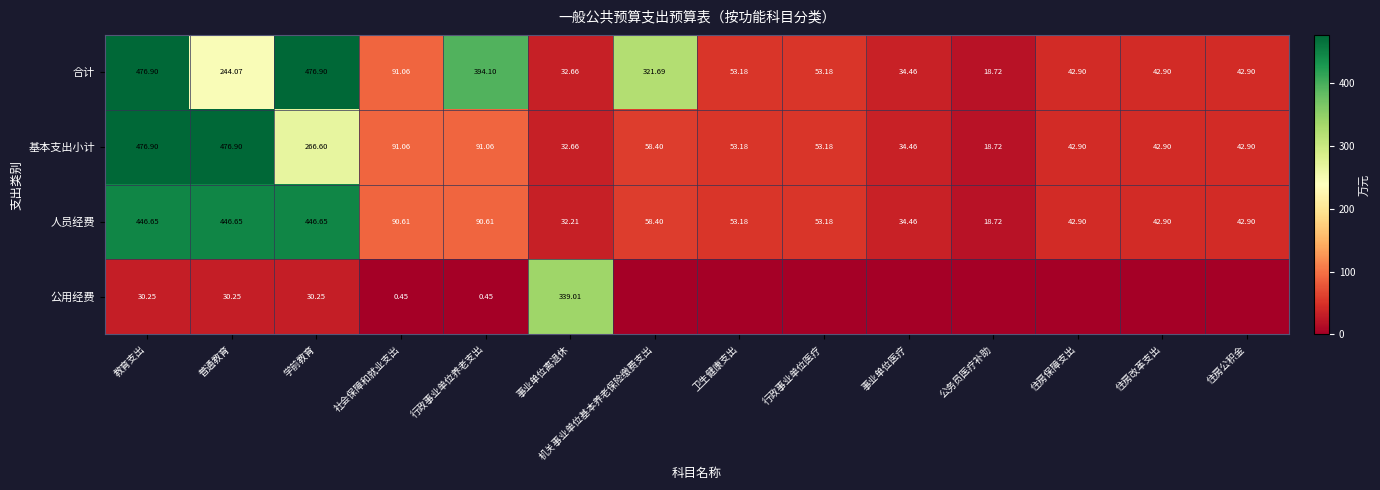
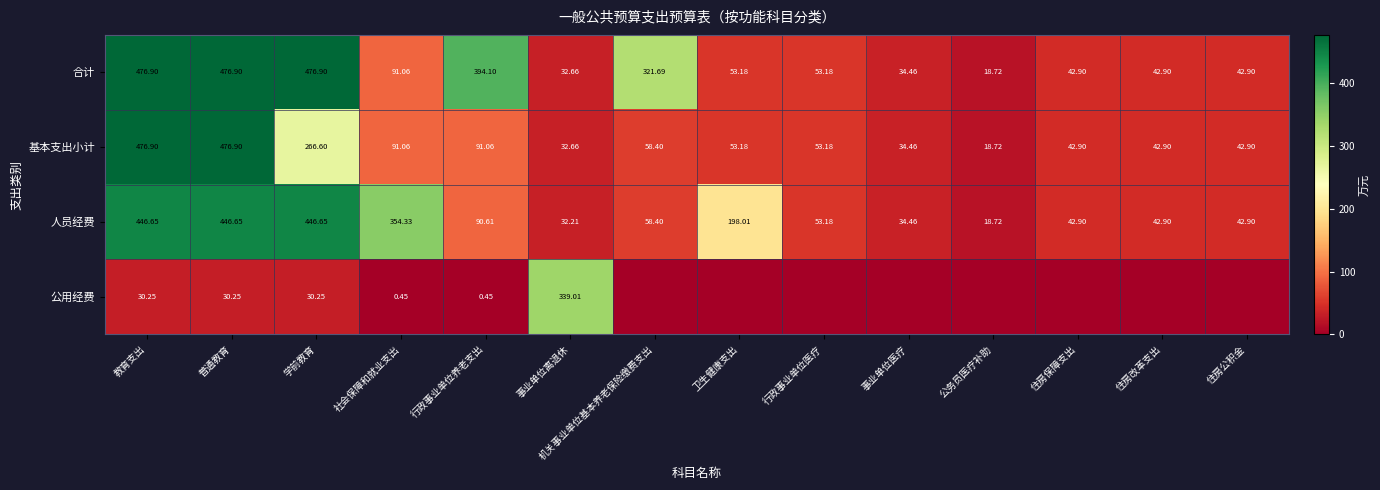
  {
    "合计": {
      "教育支出": 476.90,
-     "普通教育": 244.07,
+     "普通教育": 476.90,
      "学前教育": 476.90,
      "社会保障和就业支出": 91.06,
      "行政事业单位养老支出": 394.10,
      "事业单位离退休": 32.66,
      "机关事业单位基本养老保险缴费支出": 321.69,
      "卫生健康支出": 53.18,
      "行政事业单位医疗": 53.18,
      "事业单位医疗": 34.46,
      "公务员医疗补助": 18.72,
      "住房保障支出": 42.90,
      "住房改革支出": 42.90,
      "住房公积金": 42.90
    },
    "基本支出小计": {
      "教育支出": 476.90,
      "普通教育": 476.90,
      "学前教育": 266.60,
      "社会保障和就业支出": 91.06,
      "行政事业单位养老支出": 91.06,
      "事业单位离退休": 32.66,
      "机关事业单位基本养老保险缴费支出": 58.40,
      "卫生健康支出": 53.18,
      "行政事业单位医疗": 53.18,
      "事业单位医疗": 34.46,
      "公务员医疗补助": 18.72,
      "住房保障支出": 42.90,
      "住房改革支出": 42.90,
      "住房公积金": 42.90
    },
    "人员经费": {
      "教育支出": 446.65,
      "普通教育": 446.65,
      "学前教育": 446.65,
-     "社会保障和就业支出": 90.61,
+     "社会保障和就业支出": 354.33,
      "行政事业单位养老支出": 90.61,
      "事业单位离退休": 32.21,
      "机关事业单位基本养老保险缴费支出": 58.40,
-     "卫生健康支出": 53.18,
+     "卫生健康支出": 198.01,
      "行政事业单位医疗": 53.18,
      "事业单位医疗": 34.46,
      "公务员医疗补助": 18.72,
      "住房保障支出": 42.90,
      "住房改革支出": 42.90,
      "住房公积金": 42.90
    },
    "公用经费": {
      "教育支出": 30.25,
      "普通教育": 30.25,
      "学前教育": 30.25,
      "社会保障和就业支出": 0.45,
      "行政事业单位养老支出": 0.45,
      "事业单位离退休": 339.01
    }
  }
